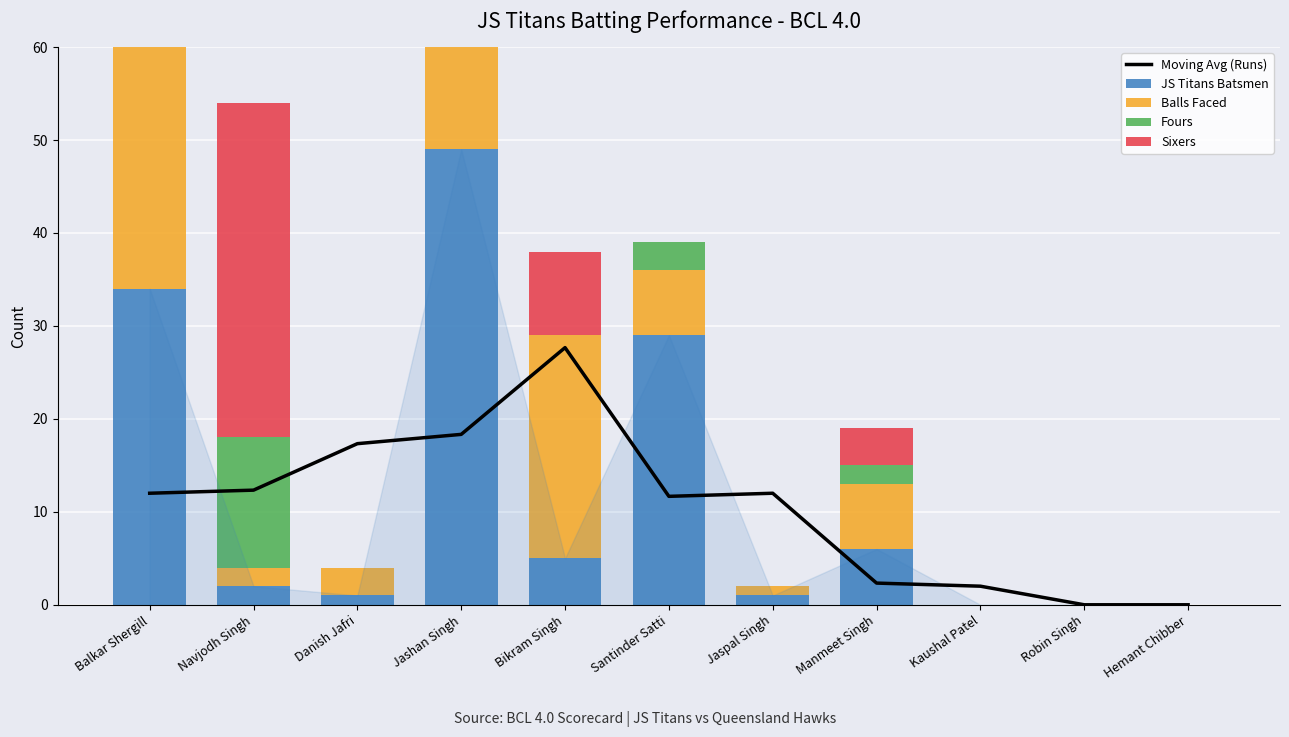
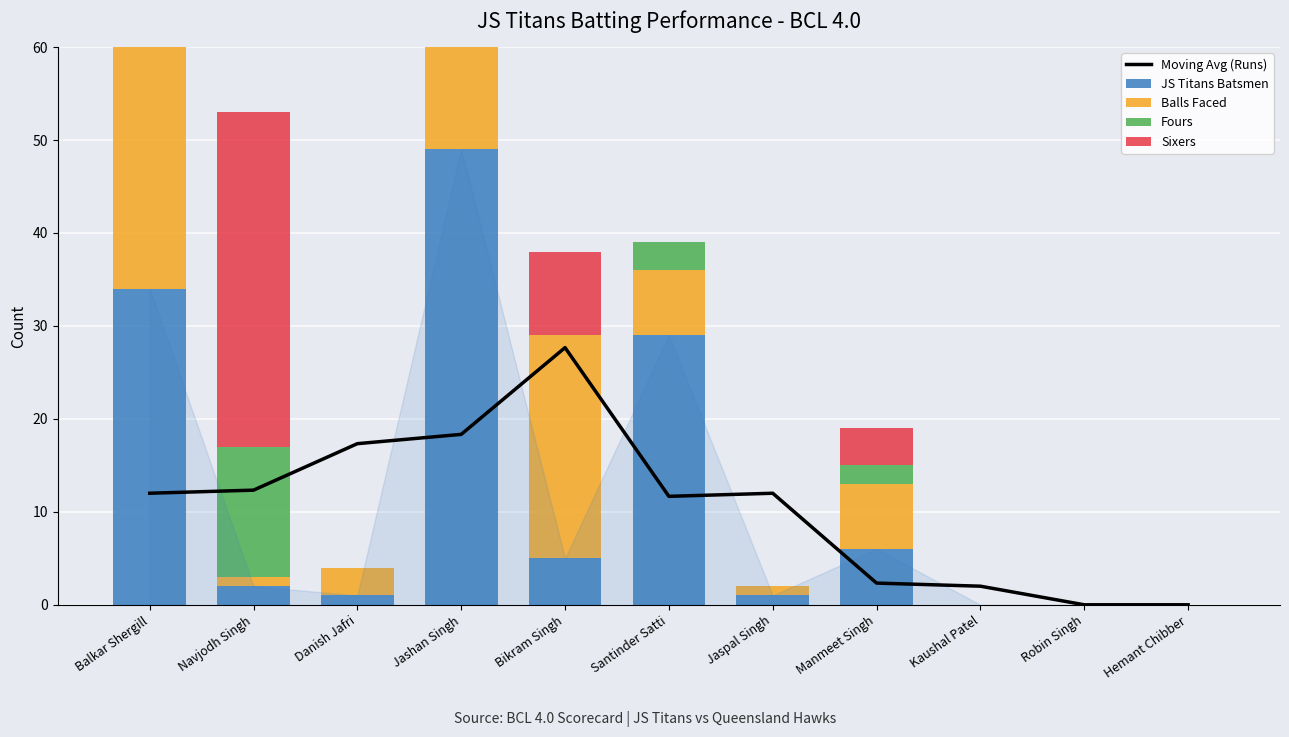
  {
    "Moving Avg (Runs)": {
      "Balkar Shergill": 12,
      "Navjodh Singh": 12,
      "Danish Jafri": 17,
      "Jashan Singh": 18,
      "Bikram Singh": 28,
      "Santinder Satti": 12,
      "Jaspal Singh": 12,
      "Manmeet Singh": 2,
      "Kaushal Patel": 2
    },
    "Balls Faced": {
-     "Navjodh Singh": 2,
+     "Navjodh Singh": 1,
      "Danish Jafri": 3,
      "Bikram Singh": 24,
      "Santinder Satti": 7,
      "Jaspal Singh": 1,
      "Manmeet Singh": 7,
      "Kaushal Patel": 0,
      "Robin Singh": 0,
      "Hemant Chibber": 0
    },
    "Fours": {
      "Navjodh Singh": 14,
      "Danish Jafri": 0,
      "Bikram Singh": 0,
      "Santinder Satti": 3,
      "Jaspal Singh": 0,
      "Manmeet Singh": 2,
      "Kaushal Patel": 0,
      "Robin Singh": 0,
      "Hemant Chibber": 0
    },
    "Sixers": {
      "Navjodh Singh": 36,
      "Danish Jafri": 0,
      "Bikram Singh": 9,
      "Santinder Satti": 0,
      "Jaspal Singh": 0,
      "Manmeet Singh": 4,
      "Kaushal Patel": 0,
      "Robin Singh": 0,
      "Hemant Chibber": 0
    }
  }
